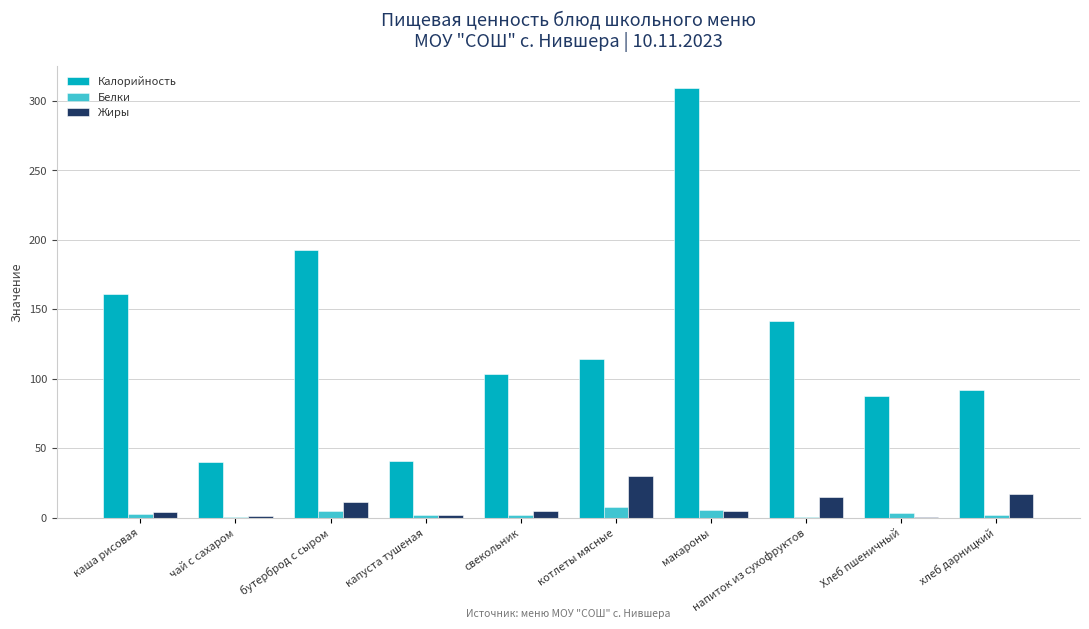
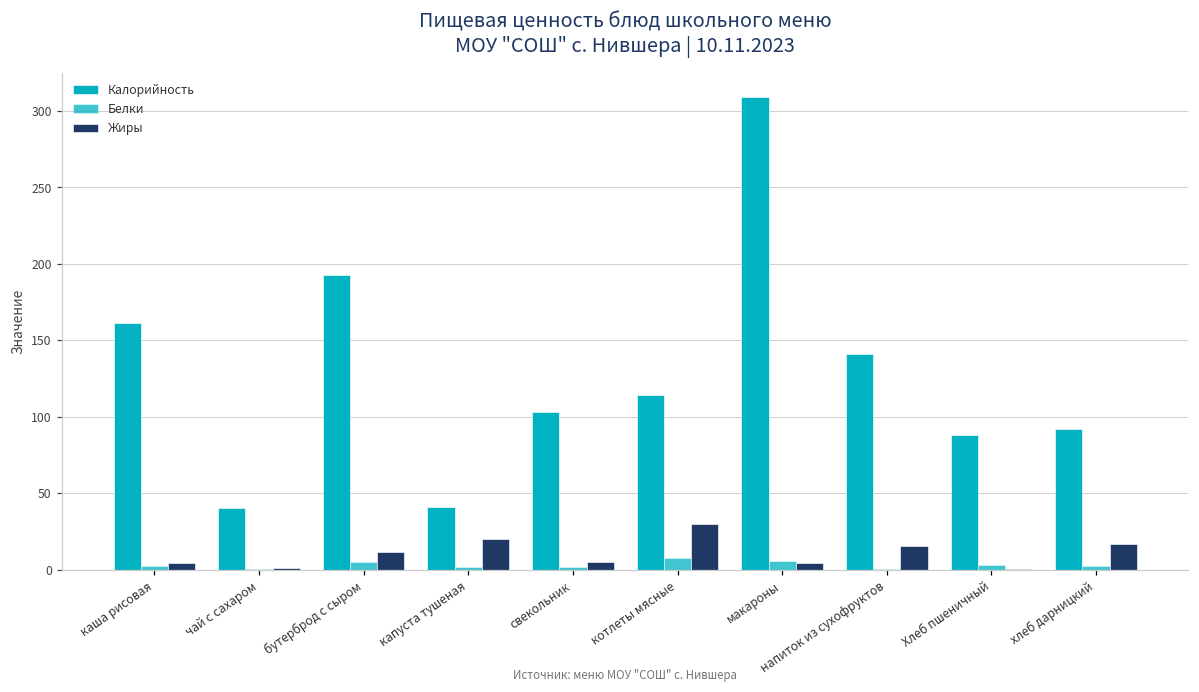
  {
    "Жиры": {
      "каша рисовая": 4,
      "бутерброд с сыром": 12,
-     "капуста тушеная": 2,
+     "капуста тушеная": 20,
      "свекольник": 5,
      "котлеты мясные": 30,
      "макароны": 5,
      "напиток из сухофруктов": 15,
      "хлеб дарницкий": 17
    }
  }
